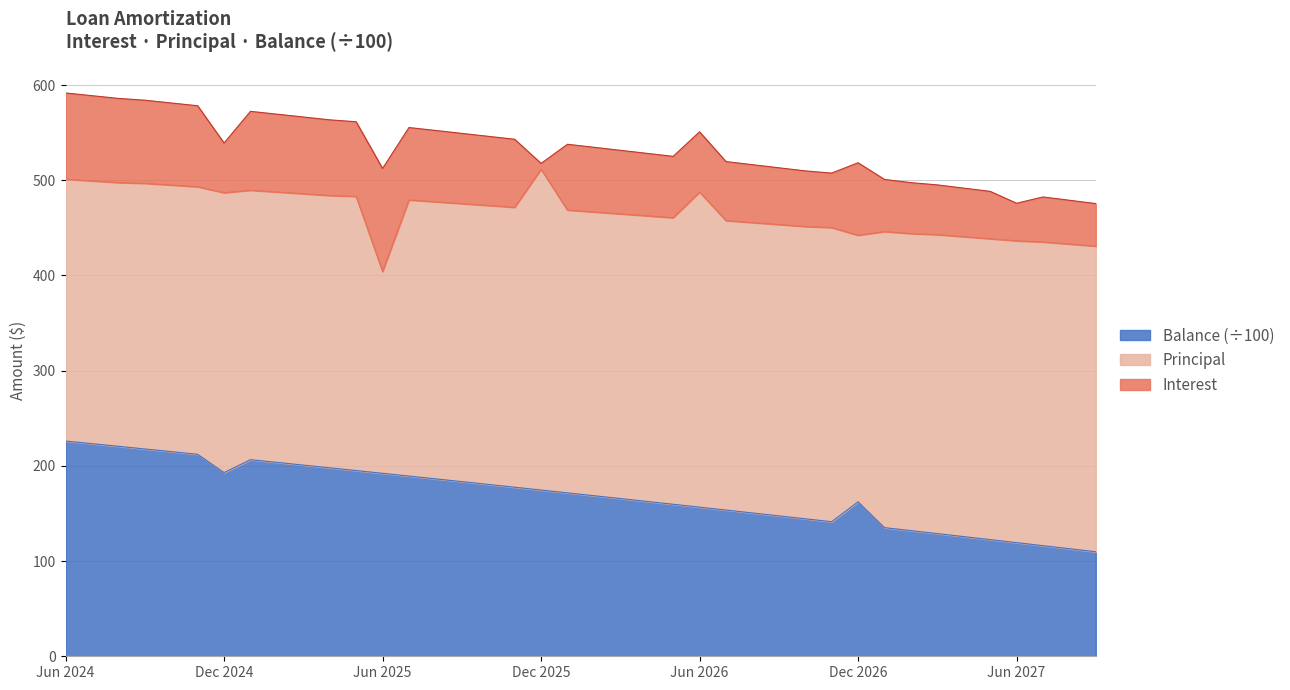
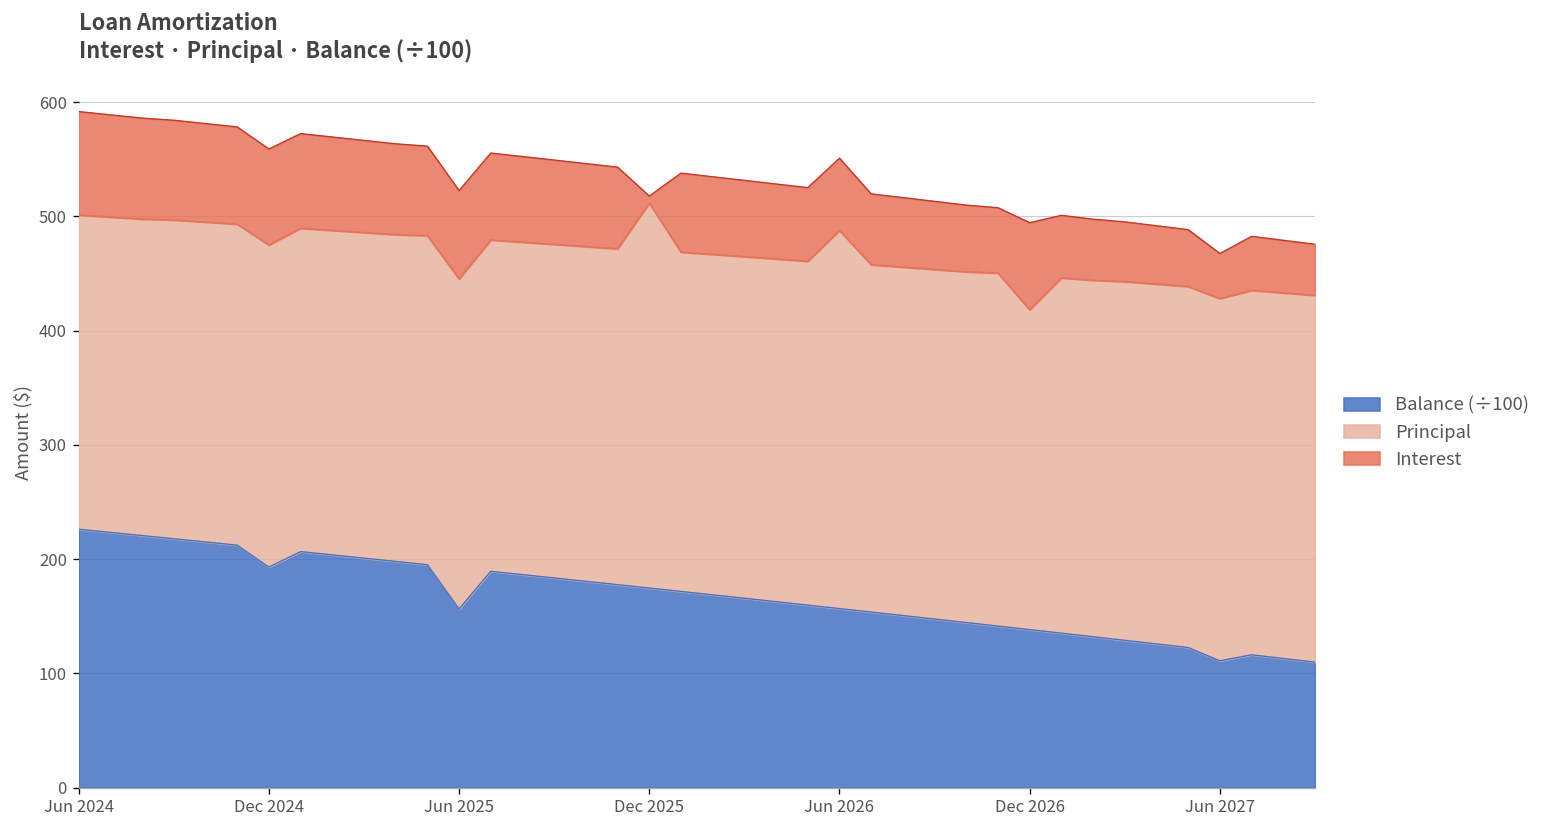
  {
    "Balance (÷100)": {
      "Jun 2024": 230,
      "Dec 2024": 190,
-     "Jun 2025": 190,
+     "Jun 2025": 160,
      "Dec 2025": 170,
      "Jun 2026": 160,
-     "Dec 2026": 160,
-     "Jun 2027": 120
+     "Dec 2026": 140,
+     "Jun 2027": 110
    },
    "Principal": {
      "Jun 2024": 280,
-     "Dec 2024": 290,
-     "Jun 2025": 210,
+     "Dec 2024": 280,
+     "Jun 2025": 290,
      "Dec 2025": 340,
      "Jun 2026": 330,
      "Dec 2026": 280,
      "Jun 2027": 320
    },
    "Interest": {
      "Jun 2024": 90,
-     "Dec 2024": 50,
-     "Jun 2025": 110,
+     "Dec 2024": 80,
+     "Jun 2025": 80,
      "Dec 2025": 10,
      "Jun 2026": 60,
      "Dec 2026": 80,
      "Jun 2027": 40
    }
  }
